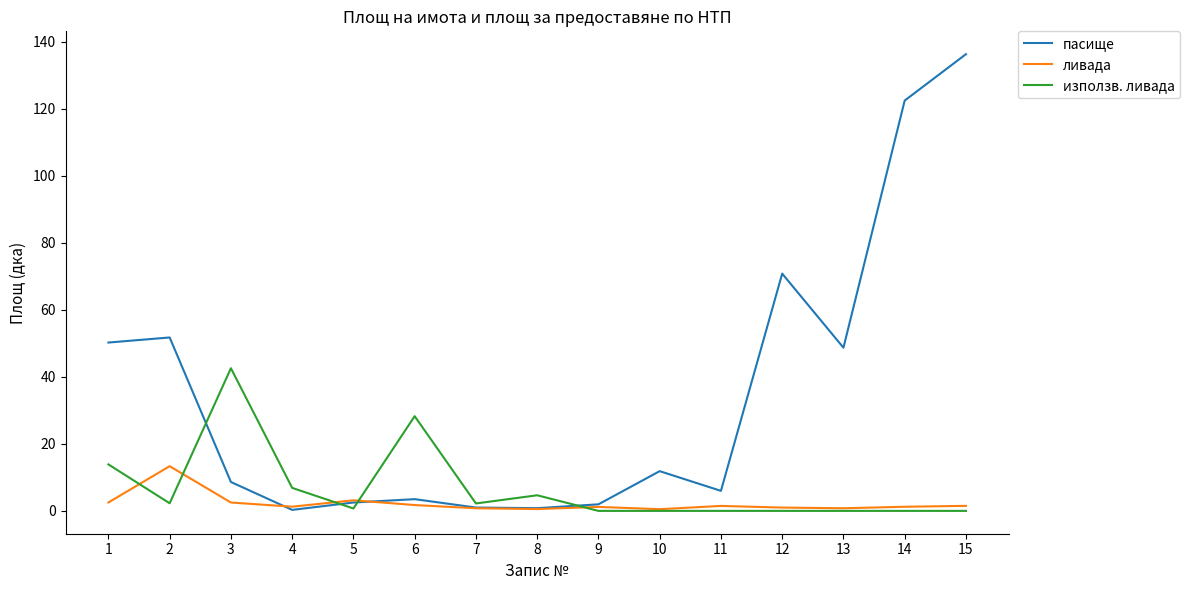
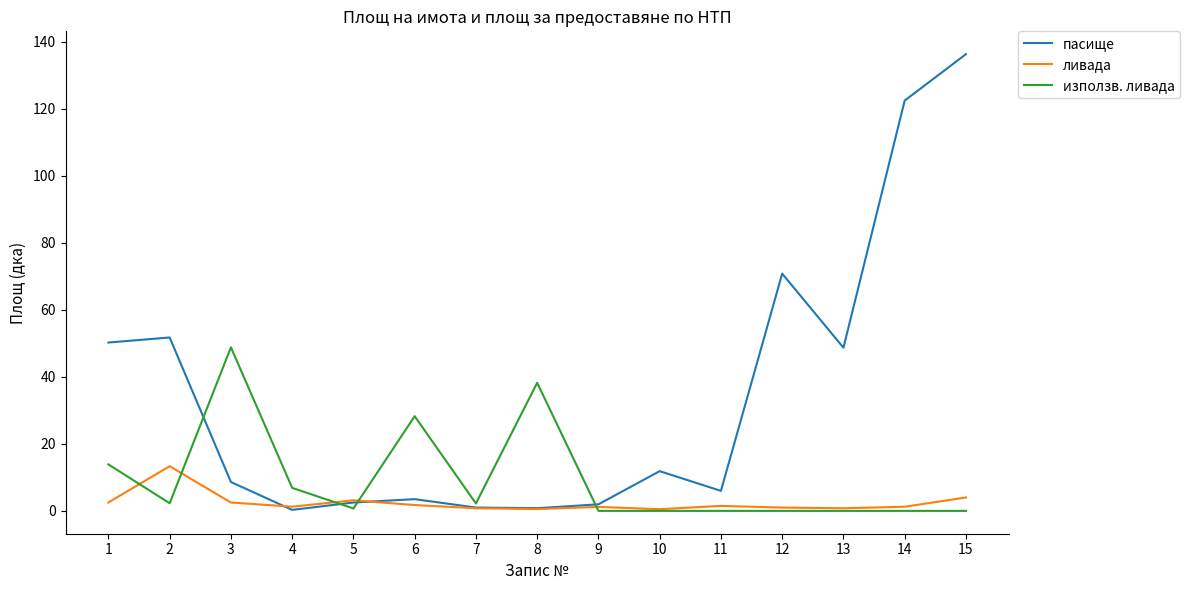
  {
    "пасище": {
      "1": 50,
      "2": 52,
      "3": 9,
      "4": 0,
      "6": 3,
      "9": 2,
      "10": 12,
      "11": 6,
      "12": 71,
      "13": 49,
      "14": 122,
      "15": 136
    },
    "ливада": {
      "1": 3,
      "2": 13,
      "3": 2,
      "4": 1,
      "6": 2,
      "9": 1,
      "11": 1,
      "12": 1,
      "13": 1,
      "14": 1,
-     "15": 2
+     "15": 4
    },
    "използв. ливада": {
      "1": 14,
      "2": 2,
-     "3": 43,
+     "3": 49,
      "4": 7,
      "5": 1,
      "6": 28,
      "7": 2,
-     "8": 5,
+     "8": 38,
      "9": 0,
      "11": 0,
      "12": 0,
      "13": 0,
      "14": 0,
      "15": 0
    }
  }
